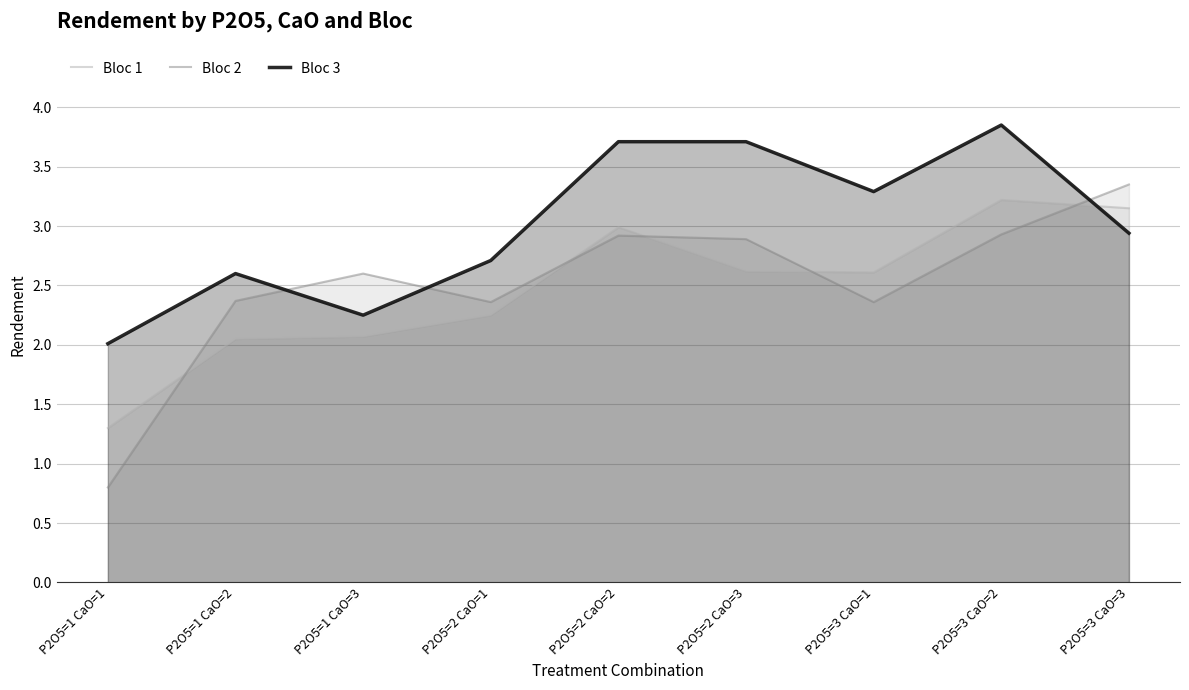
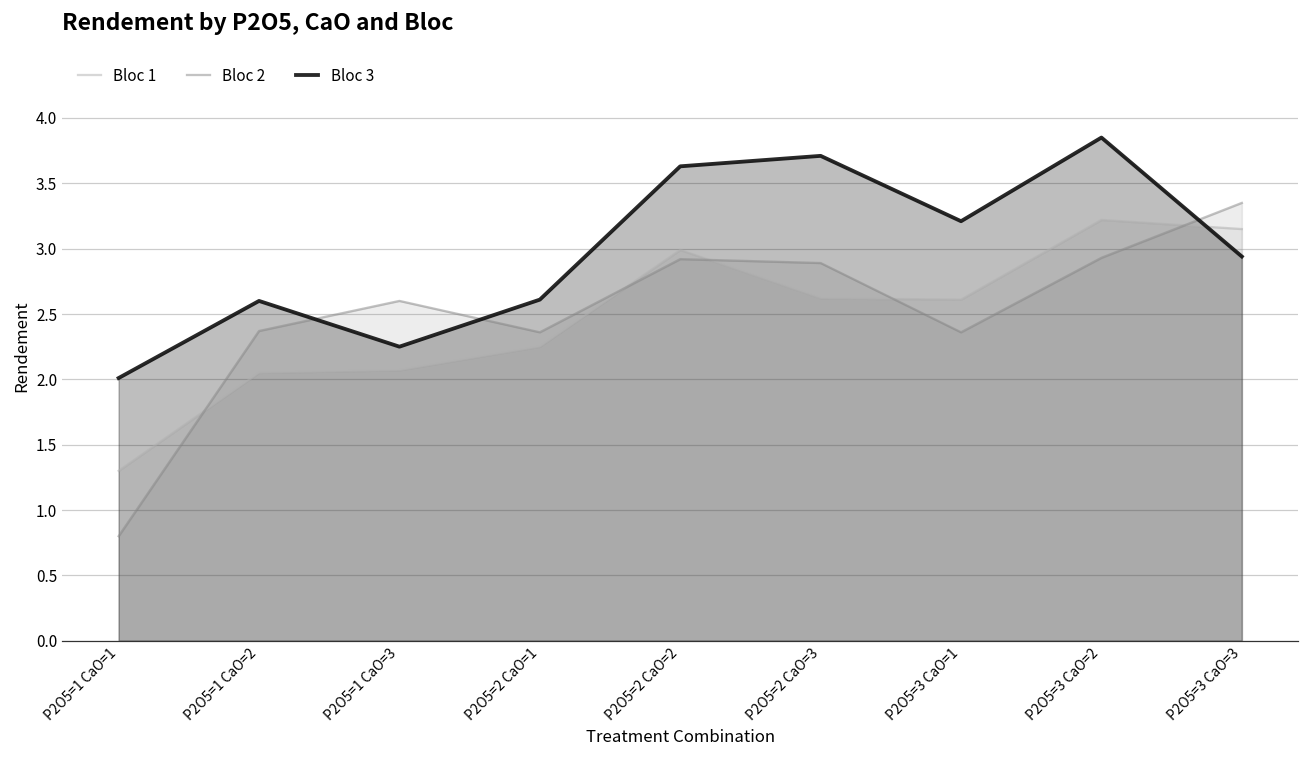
  {
    "Bloc 3": {
      "P2O5=1 CaO=1": 2.01,
      "P2O5=1 CaO=2": 2.60,
      "P2O5=1 CaO=3": 2.25,
-     "P2O5=2 CaO=1": 2.71,
-     "P2O5=2 CaO=2": 3.71,
+     "P2O5=2 CaO=1": 2.61,
+     "P2O5=2 CaO=2": 3.63,
      "P2O5=2 CaO=3": 3.71,
-     "P2O5=3 CaO=1": 3.29,
+     "P2O5=3 CaO=1": 3.21,
      "P2O5=3 CaO=2": 3.85,
      "P2O5=3 CaO=3": 2.94
    }
  }
